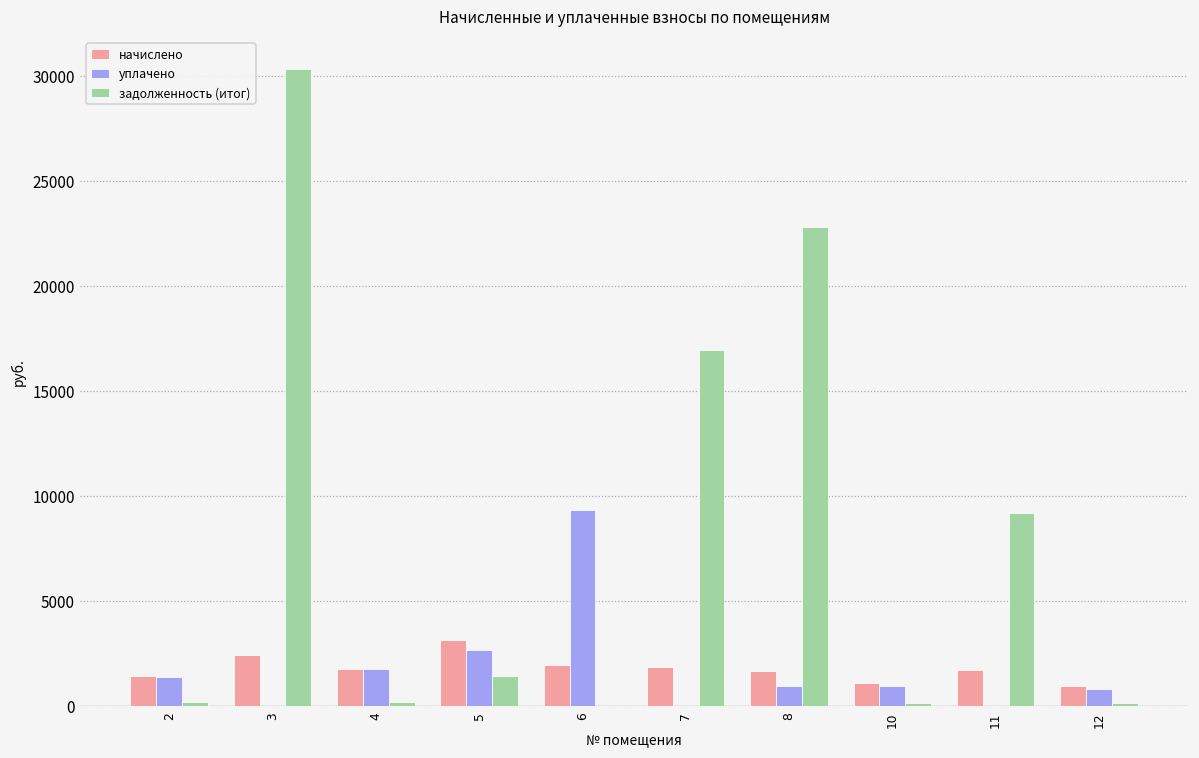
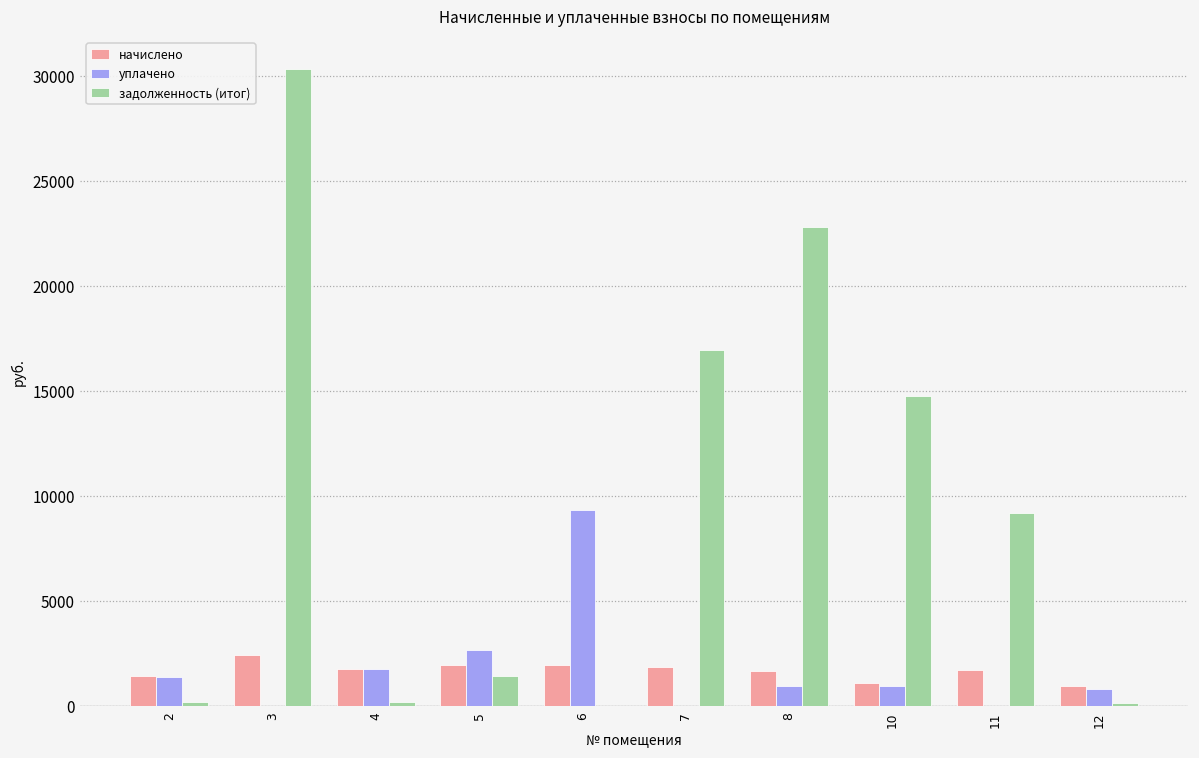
  {
    "начислено": {
      "2": 1400,
      "3": 2400,
      "4": 1800,
-     "5": 3100,
+     "5": 1900,
      "6": 1900,
      "7": 1800,
      "8": 1600,
      "10": 1100,
      "11": 1700,
      "12": 900
    },
    "уплачено": {
      "2": 1400,
      "3": 0,
      "4": 1700,
      "5": 2600,
      "6": 9300,
      "7": 0,
      "8": 900,
      "10": 1000,
      "11": 0,
      "12": 800
    },
    "задолженность (итог)": {
      "2": 200,
      "3": 30300,
      "4": 200,
      "5": 1400,
      "6": 0,
      "7": 17000,
      "8": 22800,
-     "10": 100,
+     "10": 14800,
      "11": 9200
    }
  }
